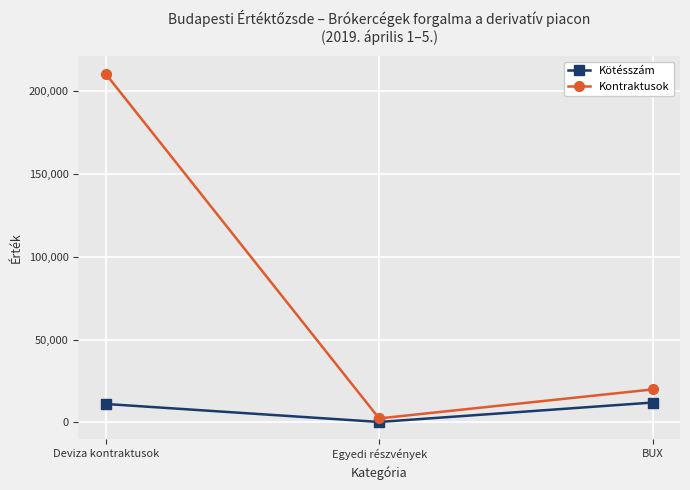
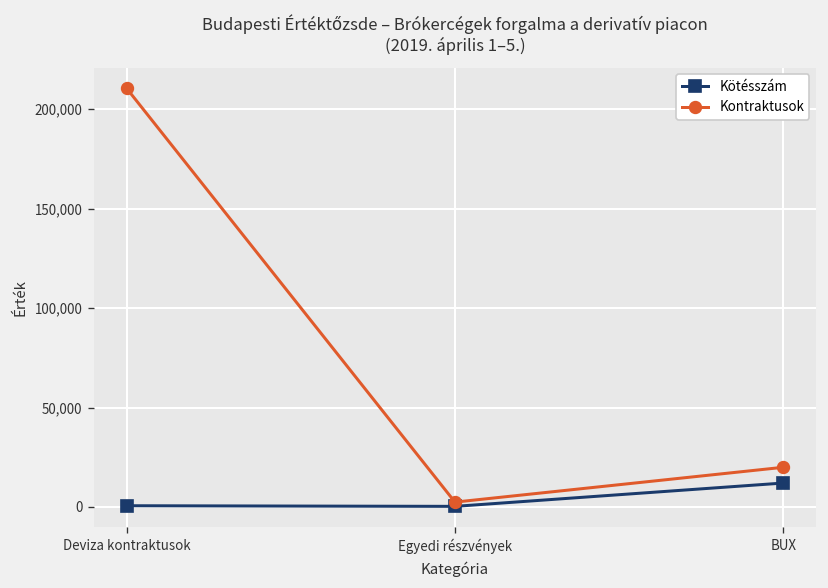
  {
    "Kötésszám": {
-     "Deviza kontraktusok": "11,000",
+     "Deviza kontraktusok": "1,000",
      "Egyedi részvények": "0",
      "BUX": "12,000"
    },
    "Kontraktusok": {
      "Deviza kontraktusok": "210,000",
      "Egyedi részvények": "2,000",
      "BUX": "20,000"
    }
  }
